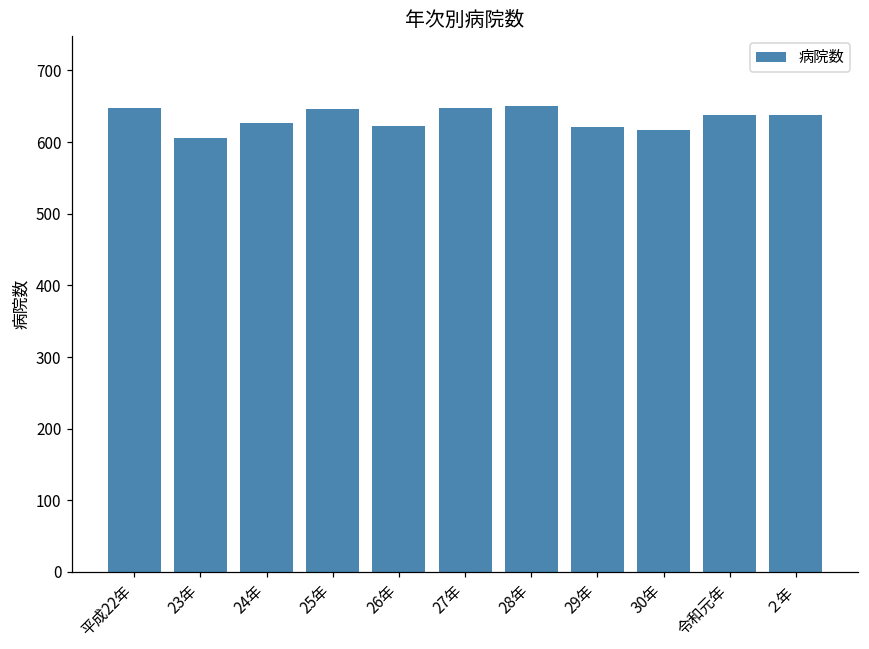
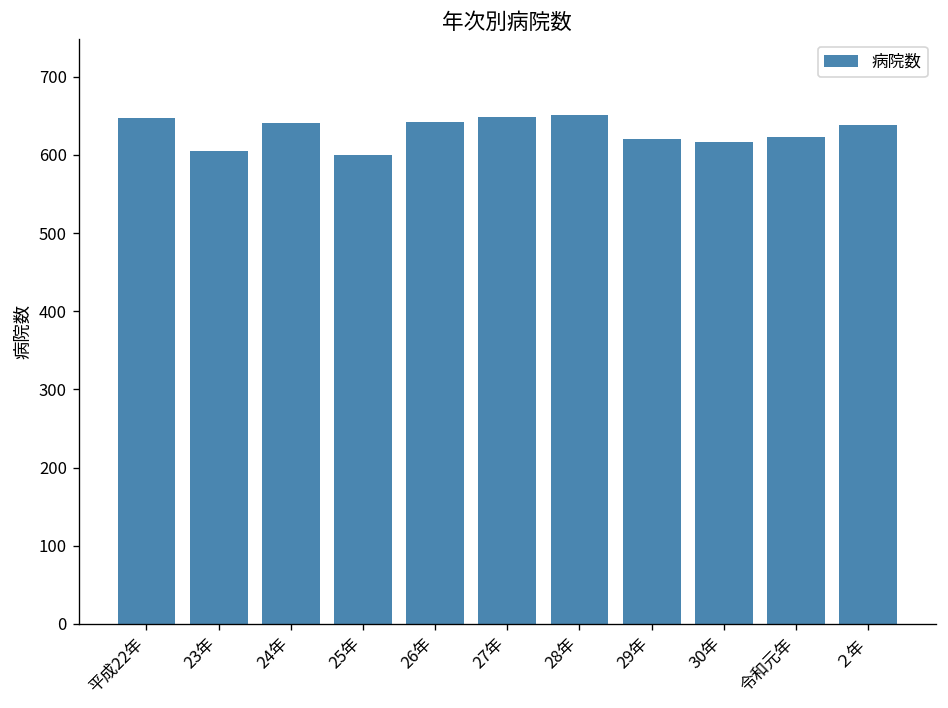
  {
    "平成22年": 650,
    "23年": 610,
-   "24年": 630,
-   "25年": 650,
-   "26年": 620,
+   "24年": 640,
+   "25年": 600,
+   "26年": 640,
    "27年": 650,
    "28年": 650,
    "29年": 620,
    "30年": 620,
-   "令和元年": 640,
+   "令和元年": 620,
    "２年": 640
  }
